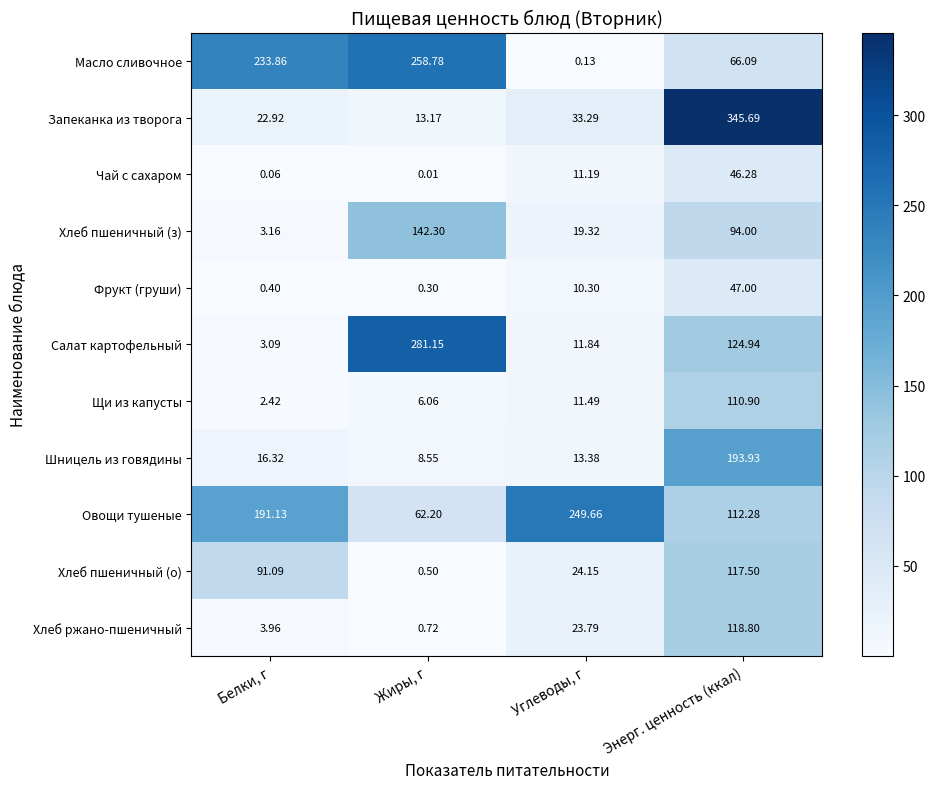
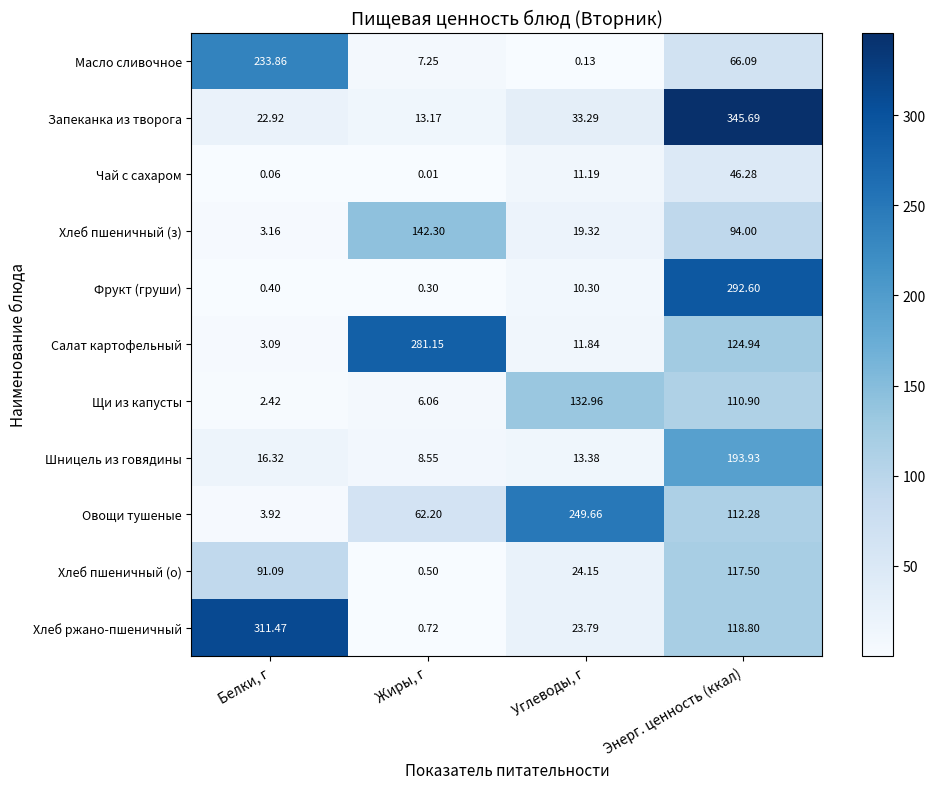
  {
    "Масло сливочное": {
      "Белки, г": 233.86,
-     "Жиры, г": 258.78,
+     "Жиры, г": 7.25,
      "Углеводы, г": 0.13,
      "Энерг. ценность (ккал)": 66.09
    },
    "Запеканка из творога": {
      "Белки, г": 22.92,
      "Жиры, г": 13.17,
      "Углеводы, г": 33.29,
      "Энерг. ценность (ккал)": 345.69
    },
    "Чай с сахаром": {
      "Белки, г": 0.06,
      "Жиры, г": 0.01,
      "Углеводы, г": 11.19,
      "Энерг. ценность (ккал)": 46.28
    },
    "Хлеб пшеничный (з)": {
      "Белки, г": 3.16,
      "Жиры, г": 142.30,
      "Углеводы, г": 19.32,
      "Энерг. ценность (ккал)": 94.00
    },
    "Фрукт (груши)": {
      "Белки, г": 0.40,
      "Жиры, г": 0.30,
      "Углеводы, г": 10.30,
-     "Энерг. ценность (ккал)": 47.00
+     "Энерг. ценность (ккал)": 292.60
    },
    "Салат картофельный": {
      "Белки, г": 3.09,
      "Жиры, г": 281.15,
      "Углеводы, г": 11.84,
      "Энерг. ценность (ккал)": 124.94
    },
    "Щи из капусты": {
      "Белки, г": 2.42,
      "Жиры, г": 6.06,
-     "Углеводы, г": 11.49,
+     "Углеводы, г": 132.96,
      "Энерг. ценность (ккал)": 110.90
    },
    "Шницель из говядины": {
      "Белки, г": 16.32,
      "Жиры, г": 8.55,
      "Углеводы, г": 13.38,
      "Энерг. ценность (ккал)": 193.93
    },
    "Овощи тушеные": {
-     "Белки, г": 191.13,
+     "Белки, г": 3.92,
      "Жиры, г": 62.20,
      "Углеводы, г": 249.66,
      "Энерг. ценность (ккал)": 112.28
    },
    "Хлеб пшеничный (о)": {
      "Белки, г": 91.09,
      "Жиры, г": 0.50,
      "Углеводы, г": 24.15,
      "Энерг. ценность (ккал)": 117.50
    },
    "Хлеб ржано-пшеничный": {
-     "Белки, г": 3.96,
+     "Белки, г": 311.47,
      "Жиры, г": 0.72,
      "Углеводы, г": 23.79,
      "Энерг. ценность (ккал)": 118.80
    }
  }
